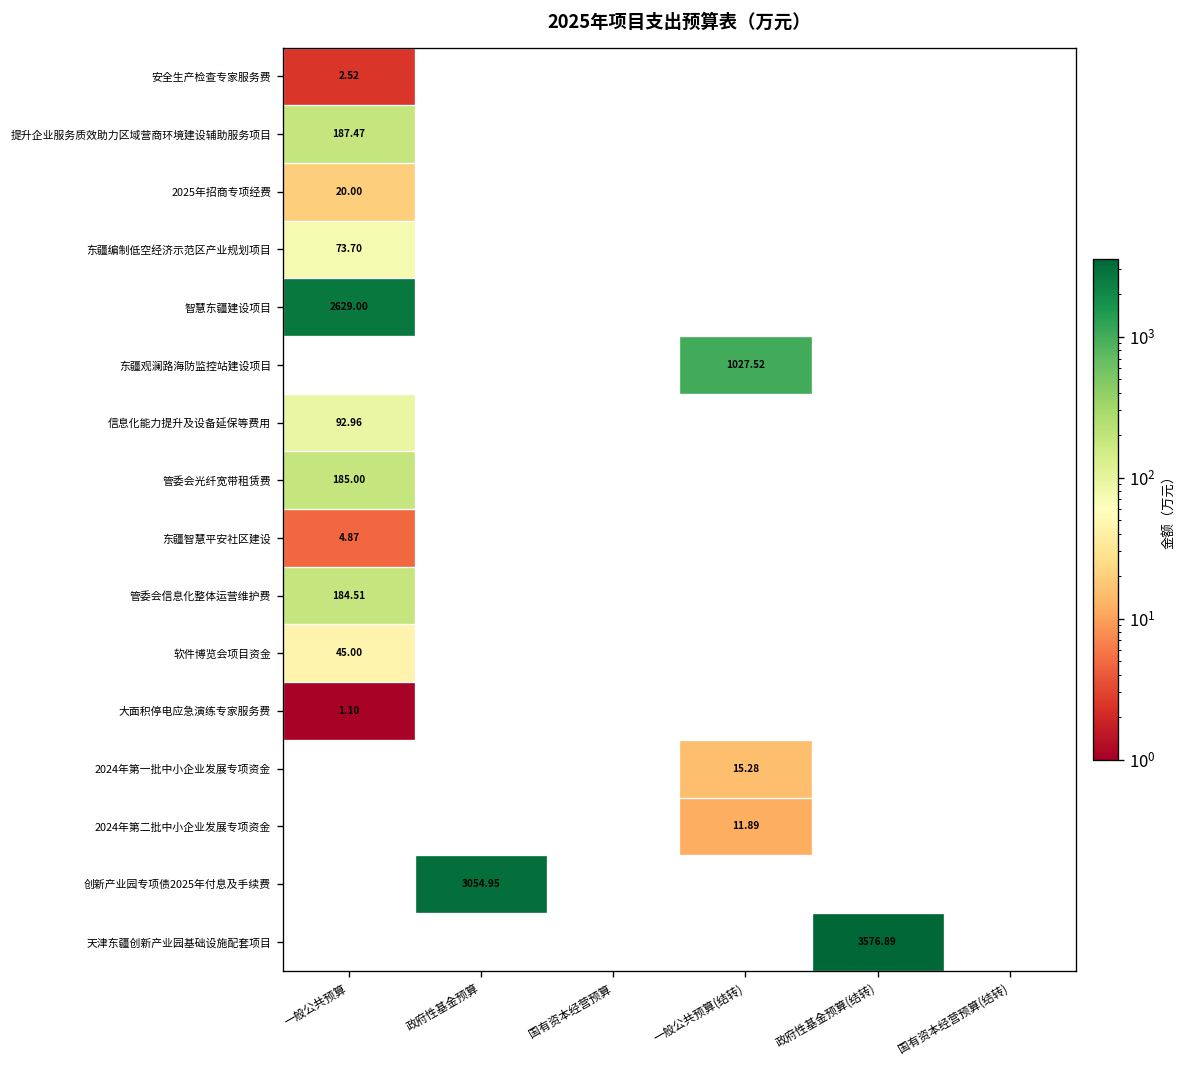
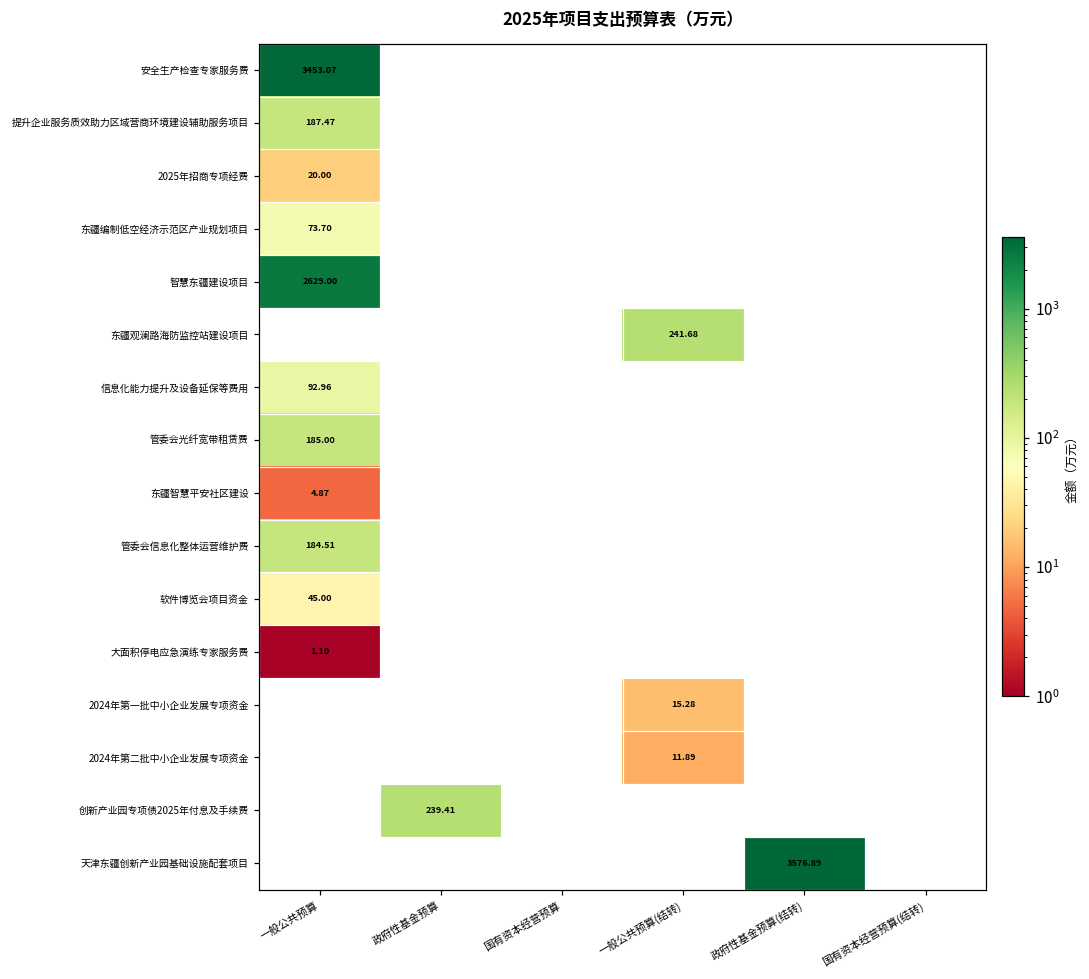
  {
    "安全生产检查专家服务费": {
-     "一般公共预算": 2.52
+     "一般公共预算": 3453.07
    },
    "提升企业服务质效助力区域营商环境建设辅助服务项目": {
      "一般公共预算": 187.47
    },
    "2025年招商专项经费": {
      "一般公共预算": 20.00
    },
    "东疆编制低空经济示范区产业规划项目": {
      "一般公共预算": 73.70
    },
    "智慧东疆建设项目": {
      "一般公共预算": 2629.00
    },
    "东疆观澜路海防监控站建设项目": {
-     "一般公共预算(结转)": 1027.52
+     "一般公共预算(结转)": 241.68
    },
    "信息化能力提升及设备延保等费用": {
      "一般公共预算": 92.96
    },
    "管委会光纤宽带租赁费": {
      "一般公共预算": 185.00
    },
    "东疆智慧平安社区建设": {
      "一般公共预算": 4.87
    },
    "管委会信息化整体运营维护费": {
      "一般公共预算": 184.51
    },
    "软件博览会项目资金": {
      "一般公共预算": 45.00
    },
    "大面积停电应急演练专家服务费": {
      "一般公共预算": 1.10
    },
    "2024年第一批中小企业发展专项资金": {
      "一般公共预算(结转)": 15.28
    },
    "2024年第二批中小企业发展专项资金": {
      "一般公共预算(结转)": 11.89
    },
    "创新产业园专项债2025年付息及手续费": {
-     "政府性基金预算": 3054.95
+     "政府性基金预算": 239.41
    },
    "天津东疆创新产业园基础设施配套项目": {
      "政府性基金预算(结转)": 3576.89
    }
  }
